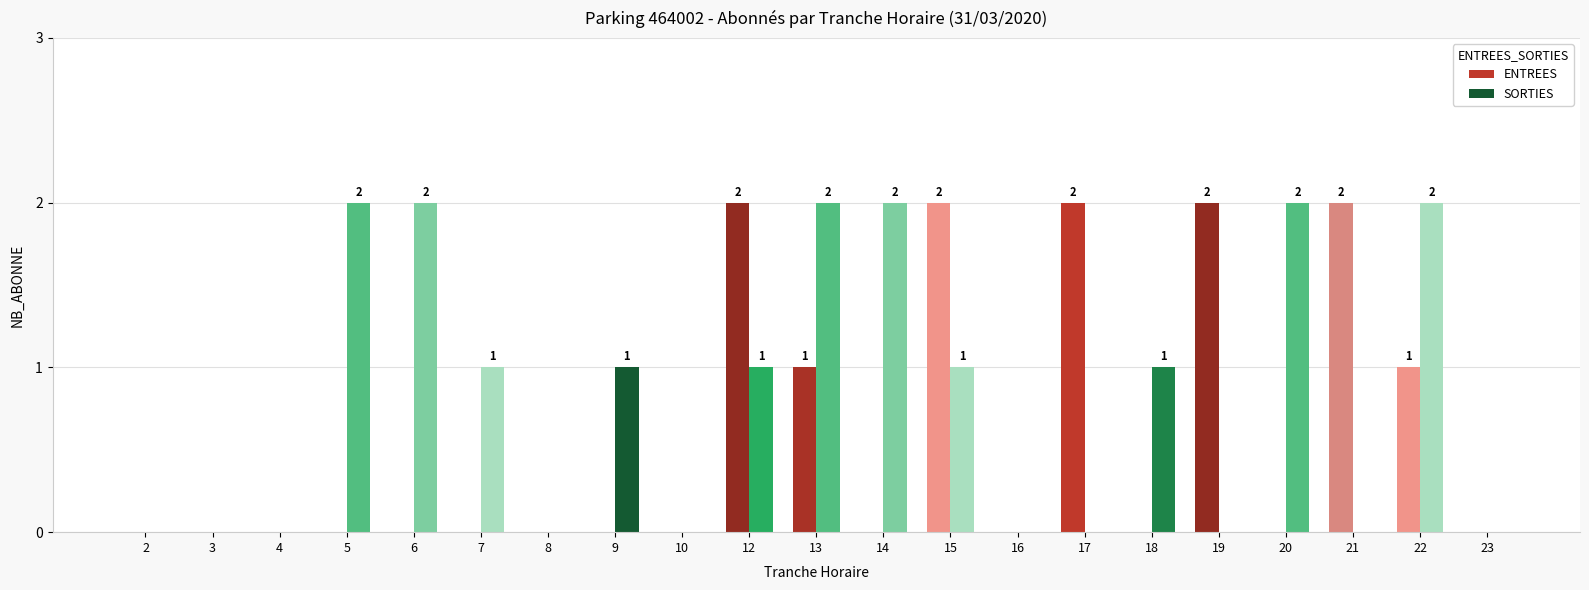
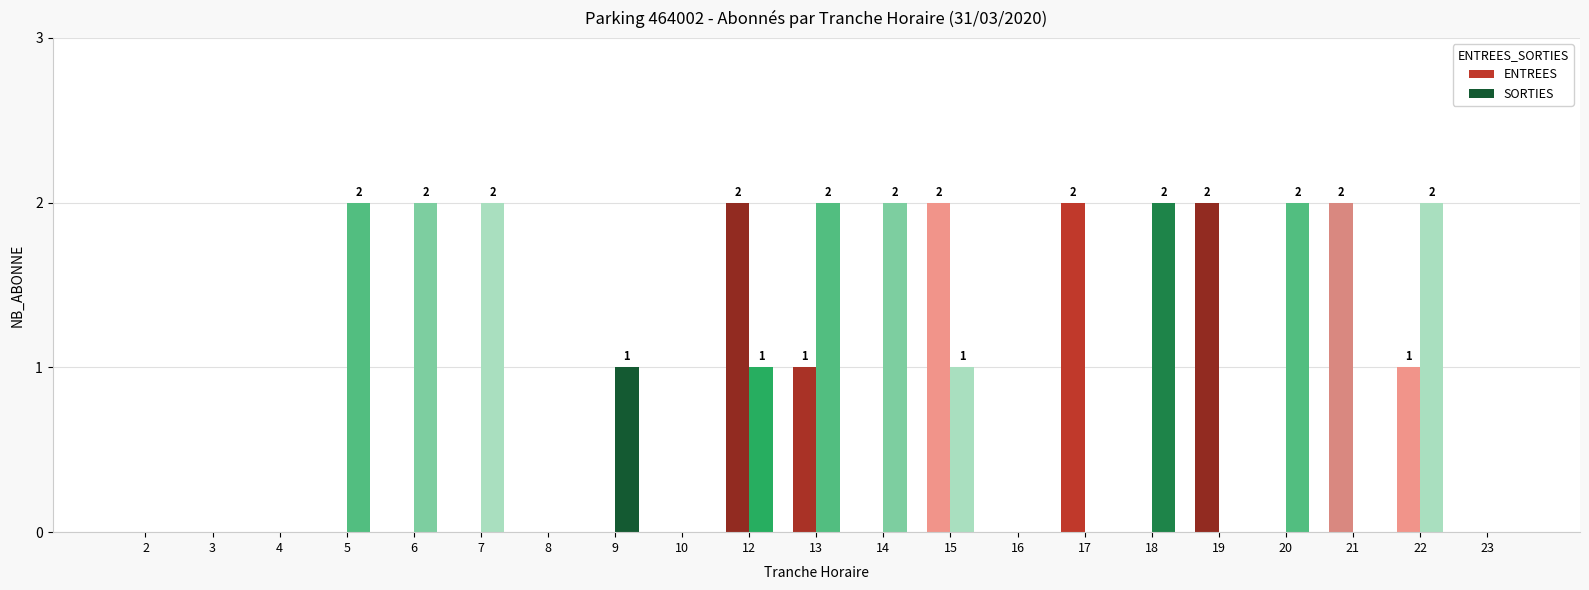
  {
    "ENTREES": {
      "12": 2,
      "13": 1,
      "15": 2,
      "17": 2,
      "19": 2,
      "21": 2,
      "22": 1
    },
    "SORTIES": {
      "5": 2,
      "6": 2,
-     "7": 1,
+     "7": 2,
      "9": 1,
      "12": 1,
      "13": 2,
      "14": 2,
      "15": 1,
-     "18": 1,
+     "18": 2,
      "20": 2,
      "22": 2
    }
  }
